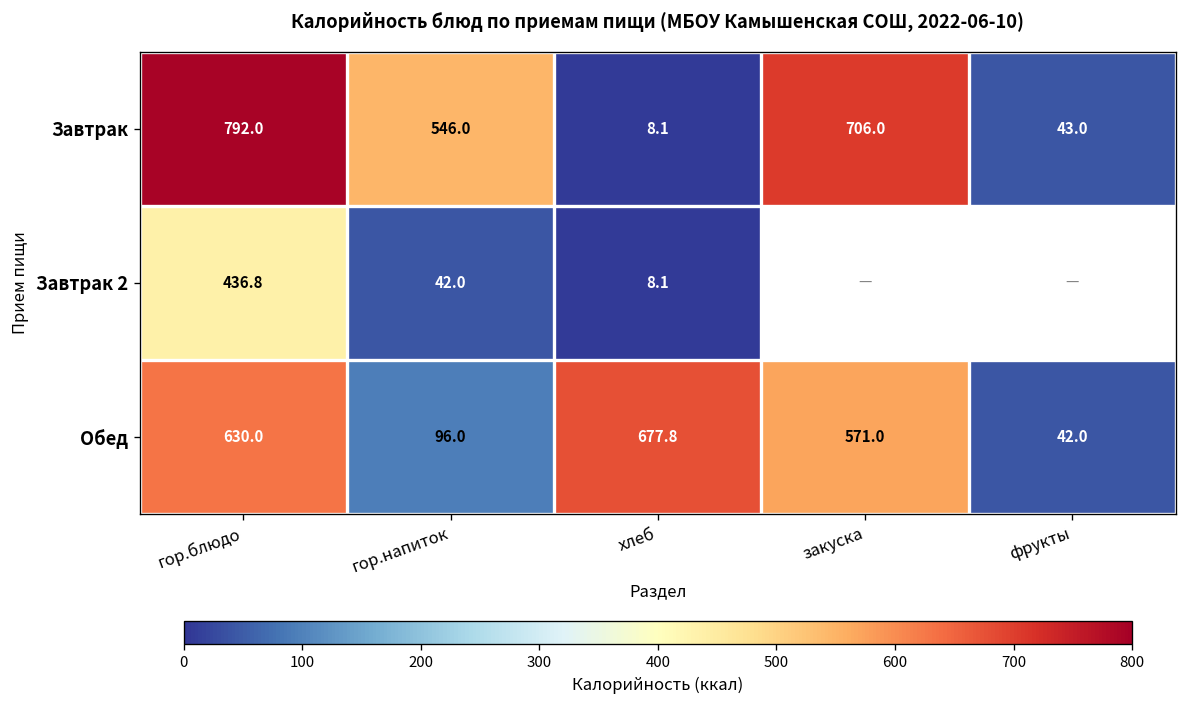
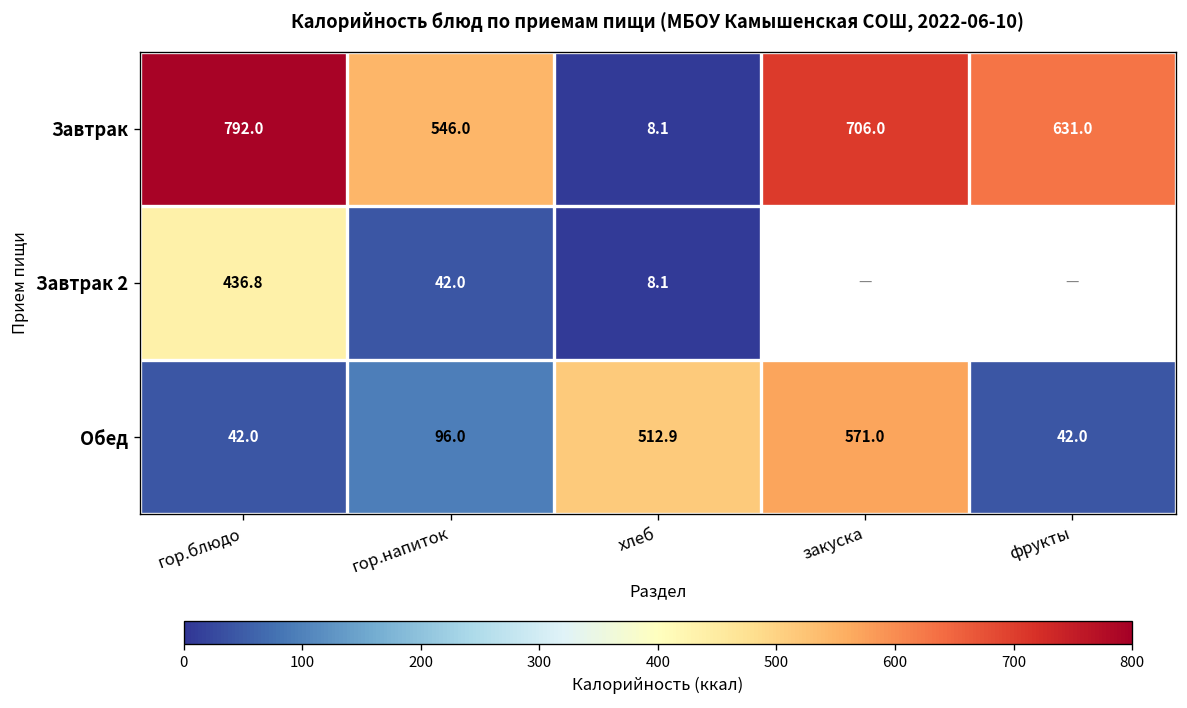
  {
    "Завтрак": {
      "гор.блюдо": 792.0,
      "гор.напиток": 546.0,
      "хлеб": 8.1,
      "закуска": 706.0,
-     "фрукты": 43.0
+     "фрукты": 631.0
    },
    "Завтрак 2": {
      "гор.блюдо": 436.8,
      "гор.напиток": 42.0,
      "хлеб": 8.1
    },
    "Обед": {
-     "гор.блюдо": 630.0,
+     "гор.блюдо": 42.0,
      "гор.напиток": 96.0,
-     "хлеб": 677.8,
+     "хлеб": 512.9,
      "закуска": 571.0,
      "фрукты": 42.0
    }
  }
